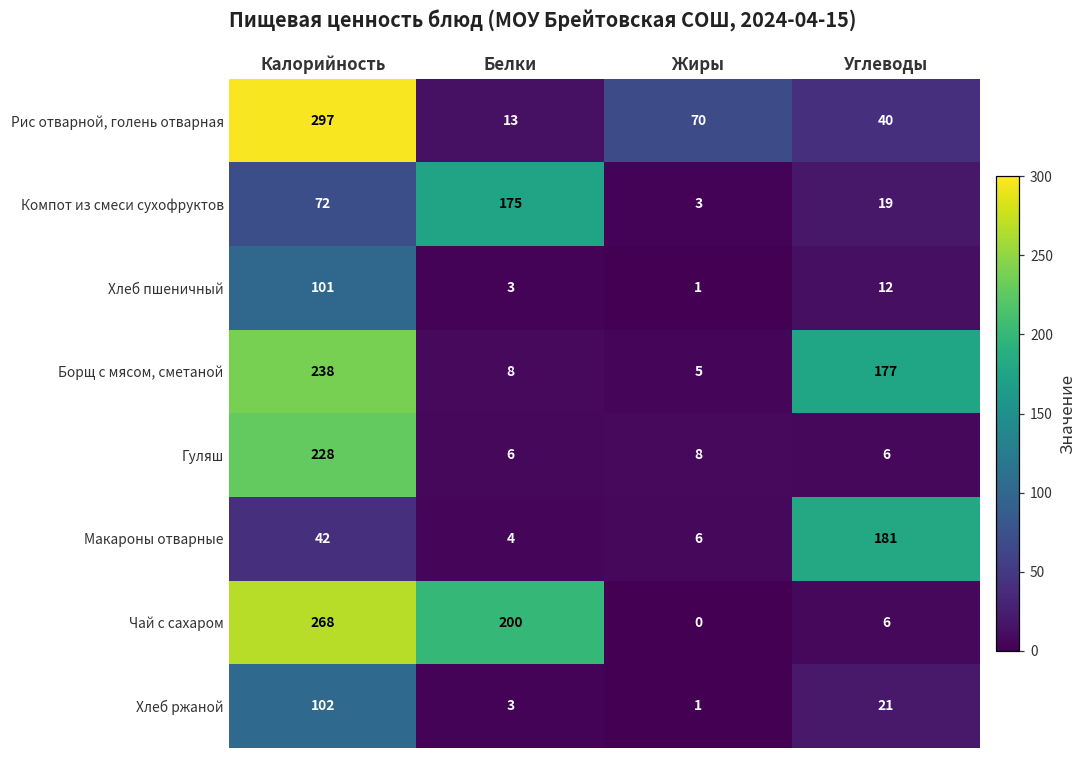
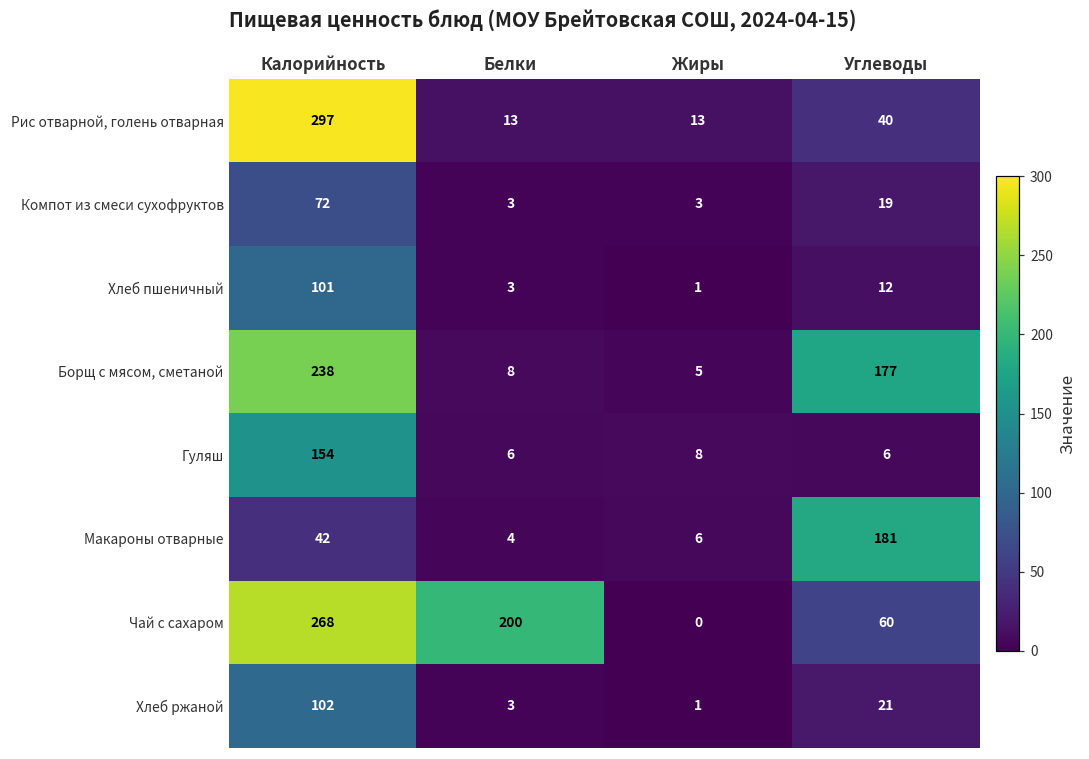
  {
    "Рис отварной, голень отварная": {
      "Калорийность": 297,
      "Белки": 13,
-     "Жиры": 70,
+     "Жиры": 13,
      "Углеводы": 40
    },
    "Компот из смеси сухофруктов": {
      "Калорийность": 72,
-     "Белки": 175,
+     "Белки": 3,
      "Жиры": 3,
      "Углеводы": 19
    },
    "Хлеб пшеничный": {
      "Калорийность": 101,
      "Белки": 3,
      "Жиры": 1,
      "Углеводы": 12
    },
    "Борщ с мясом, сметаной": {
      "Калорийность": 238,
      "Белки": 8,
      "Жиры": 5,
      "Углеводы": 177
    },
    "Гуляш": {
-     "Калорийность": 228,
+     "Калорийность": 154,
      "Белки": 6,
      "Жиры": 8,
      "Углеводы": 6
    },
    "Макароны отварные": {
      "Калорийность": 42,
      "Белки": 4,
      "Жиры": 6,
      "Углеводы": 181
    },
    "Чай с сахаром": {
      "Калорийность": 268,
      "Белки": 200,
      "Жиры": 0,
-     "Углеводы": 6
+     "Углеводы": 60
    },
    "Хлеб ржаной": {
      "Калорийность": 102,
      "Белки": 3,
      "Жиры": 1,
      "Углеводы": 21
    }
  }
